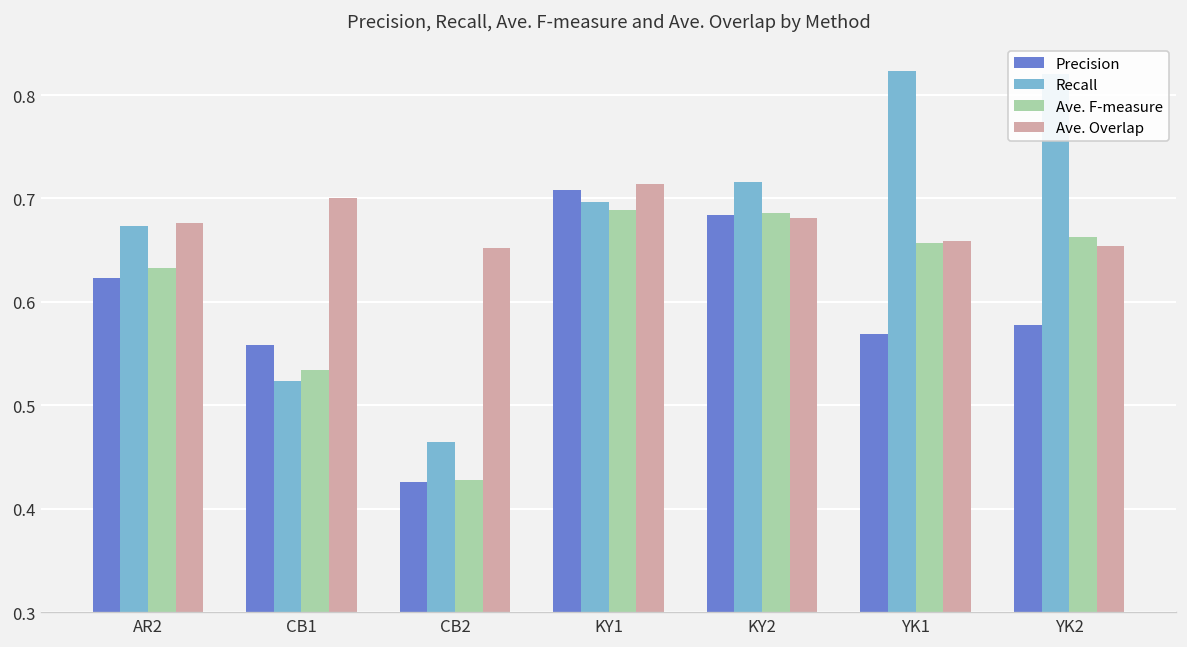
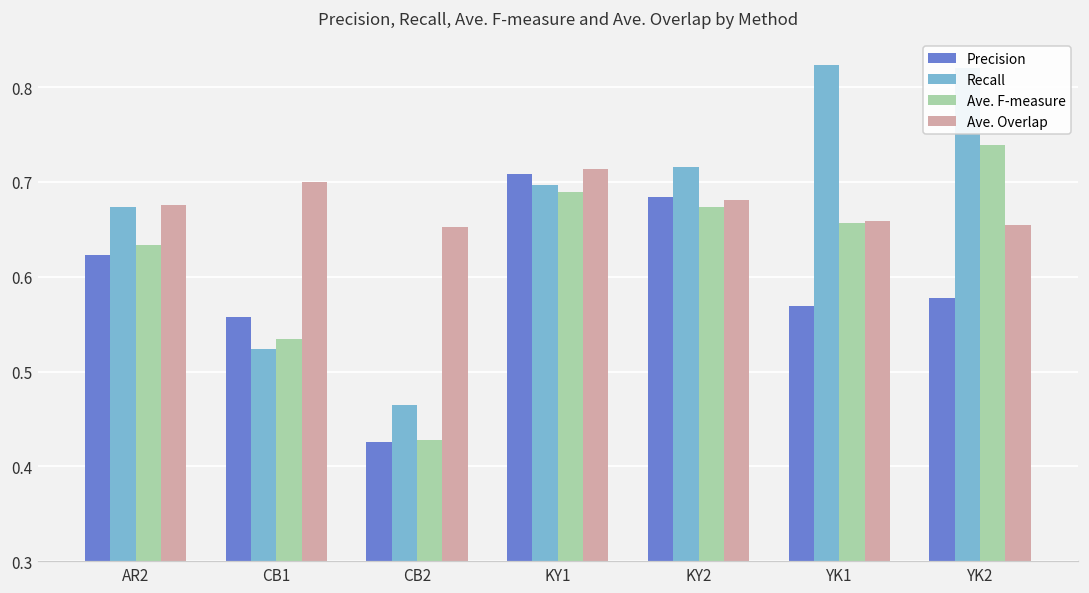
  {
    "Ave. F-measure": {
      "AR2": 0.63,
      "CB1": 0.53,
      "CB2": 0.43,
      "KY1": 0.69,
-     "KY2": 0.69,
+     "KY2": 0.67,
      "YK1": 0.66,
-     "YK2": 0.66
+     "YK2": 0.74
    },
    "Ave. Overlap": {
      "AR2": 0.68,
      "CB1": 0.70,
      "CB2": 0.65,
      "KY1": 0.71,
      "KY2": 0.68,
      "YK1": 0.66,
      "YK2": 0.65
    }
  }
